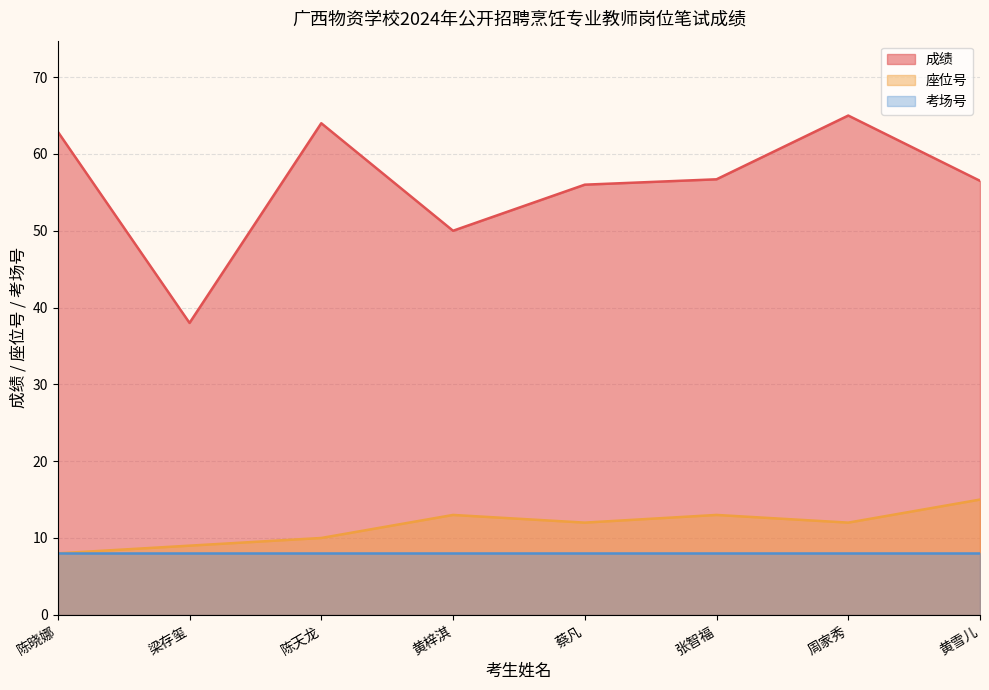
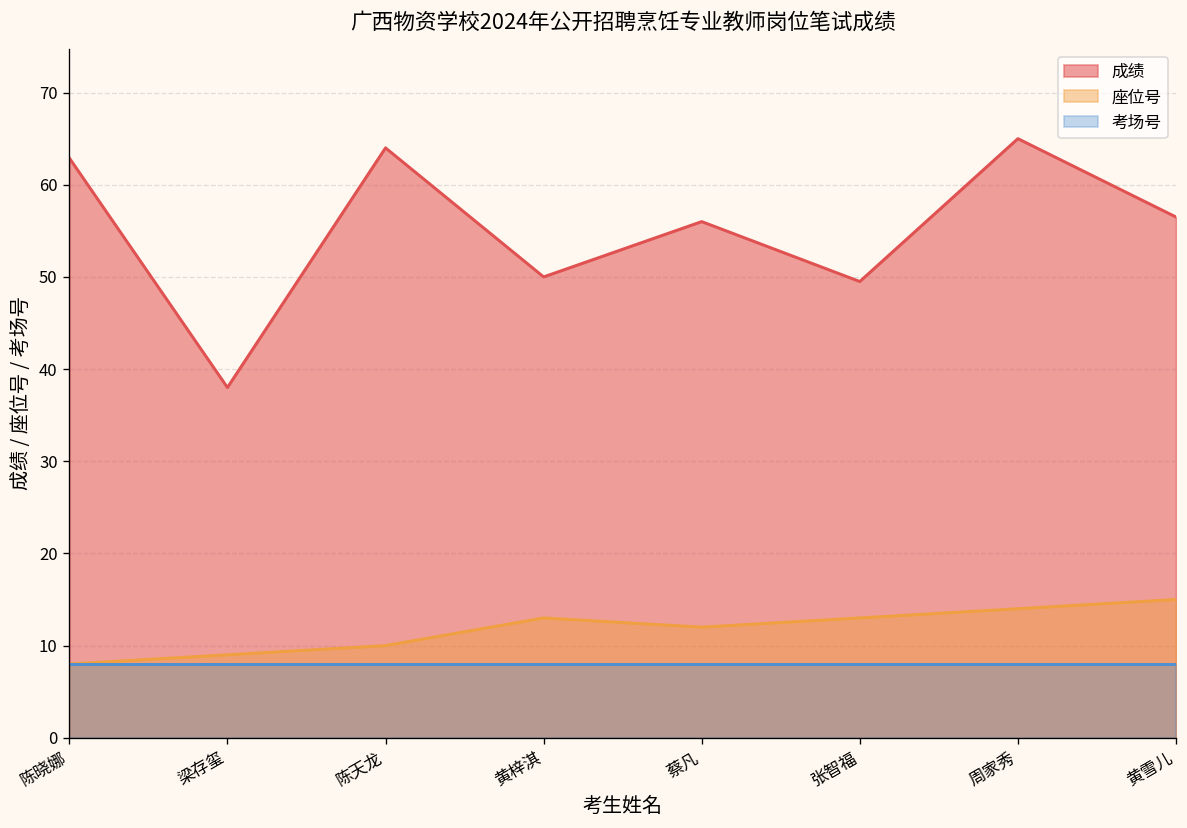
  {
    "成绩": {
      "陈晓娜": 63,
      "梁存玺": 38,
      "陈天龙": 64,
      "黄梓淇": 50,
      "蔡凡": 56,
-     "张智福": 57,
+     "张智福": 50,
      "周家秀": 65,
      "黄雪儿": 57
    },
    "座位号": {
      "梁存玺": 9,
      "陈天龙": 10,
      "黄梓淇": 13,
      "蔡凡": 12,
      "张智福": 13,
-     "周家秀": 12,
+     "周家秀": 14,
      "黄雪儿": 15
    },
    "考场号": {
      "梁存玺": 8,
      "陈天龙": 8,
      "黄梓淇": 8,
      "蔡凡": 8,
      "张智福": 8,
      "周家秀": 8,
      "黄雪儿": 8
    }
  }
